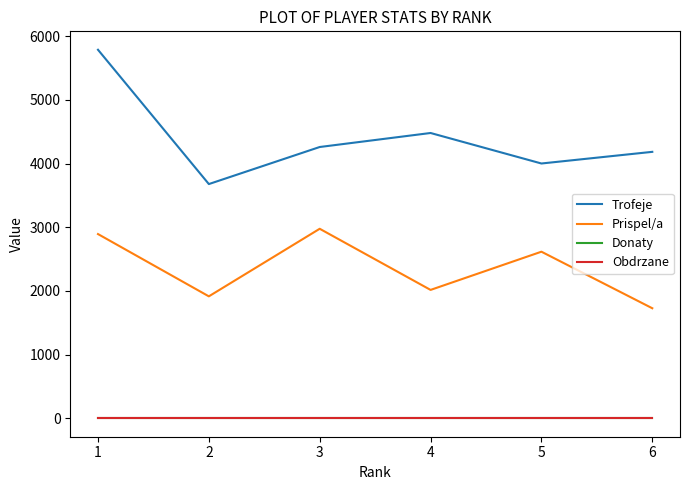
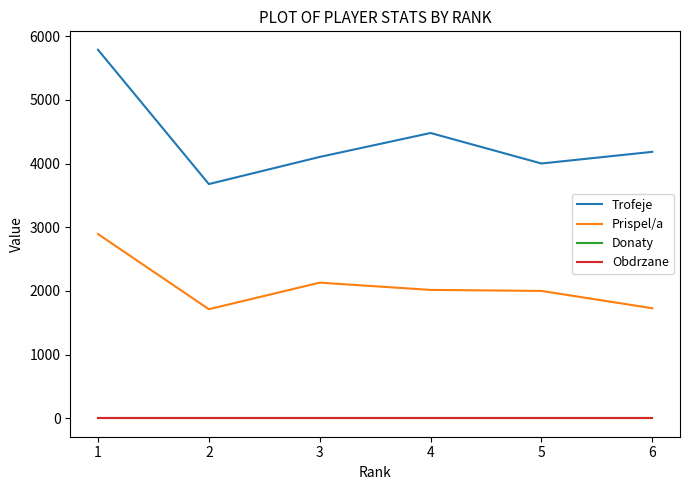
  {
    "Trofeje": {
      "1": 5800,
      "2": 3700,
-     "3": 4300,
+     "3": 4100,
      "4": 4500,
      "5": 4000,
      "6": 4200
    },
    "Prispel/a": {
      "1": 2900,
-     "2": 1900,
-     "3": 3000,
+     "2": 1700,
+     "3": 2100,
      "4": 2000,
-     "5": 2600,
+     "5": 2000,
      "6": 1700
    },
    "Obdrzane": {
      "1": 0,
      "2": 0,
      "3": 0,
      "4": 0,
      "5": 0,
      "6": 0
    }
  }
